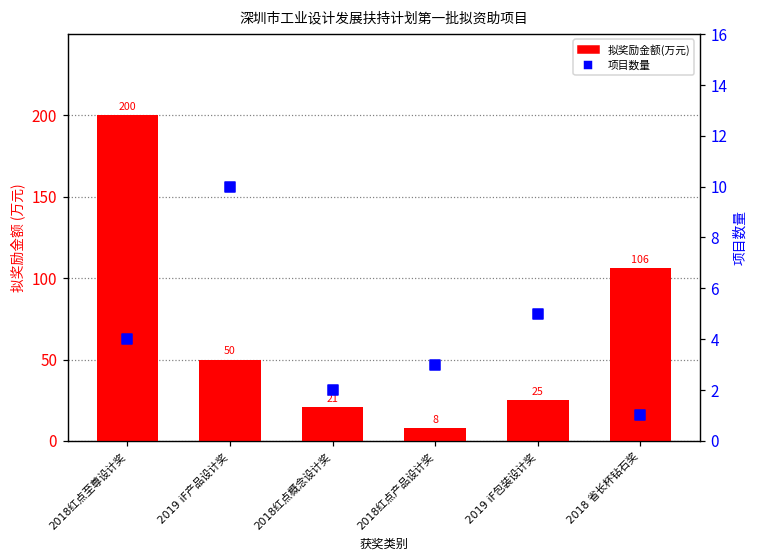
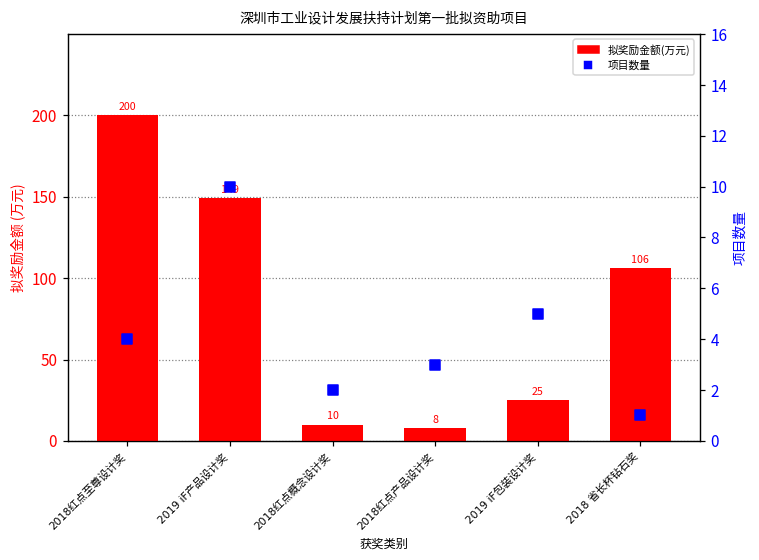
  {
    "拟奖励金额(万元)": {
      "2018红点至尊设计奖": 200,
-     "2019 iF产品设计奖": 50,
-     "2018红点概念设计奖": 21,
+     "2019 iF产品设计奖": 149,
+     "2018红点概念设计奖": 10,
      "2018红点产品设计奖": 8,
      "2019 iF包装设计奖": 25,
      "2018 省长杯钻石奖": 106
    }
  }
